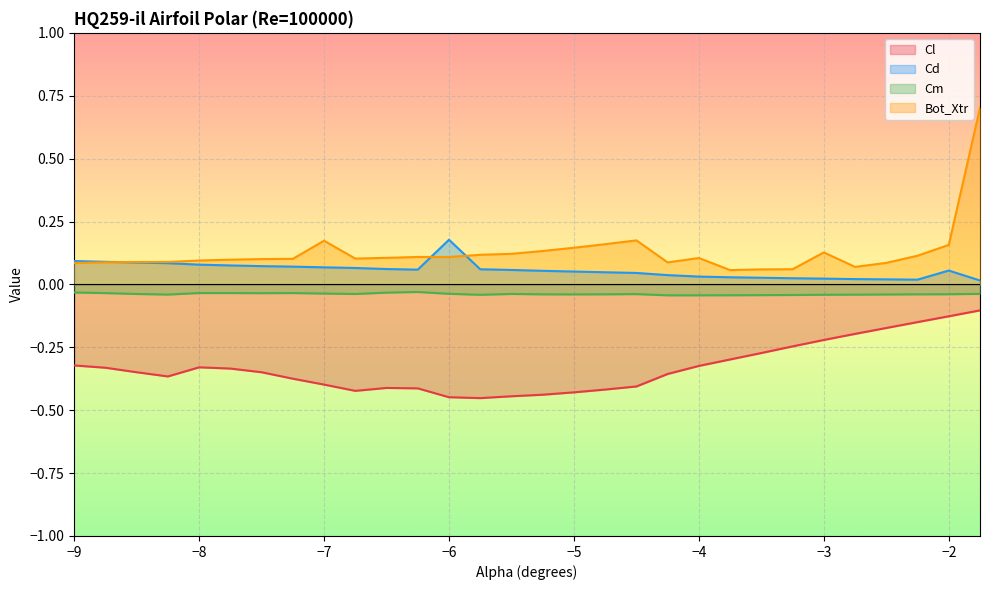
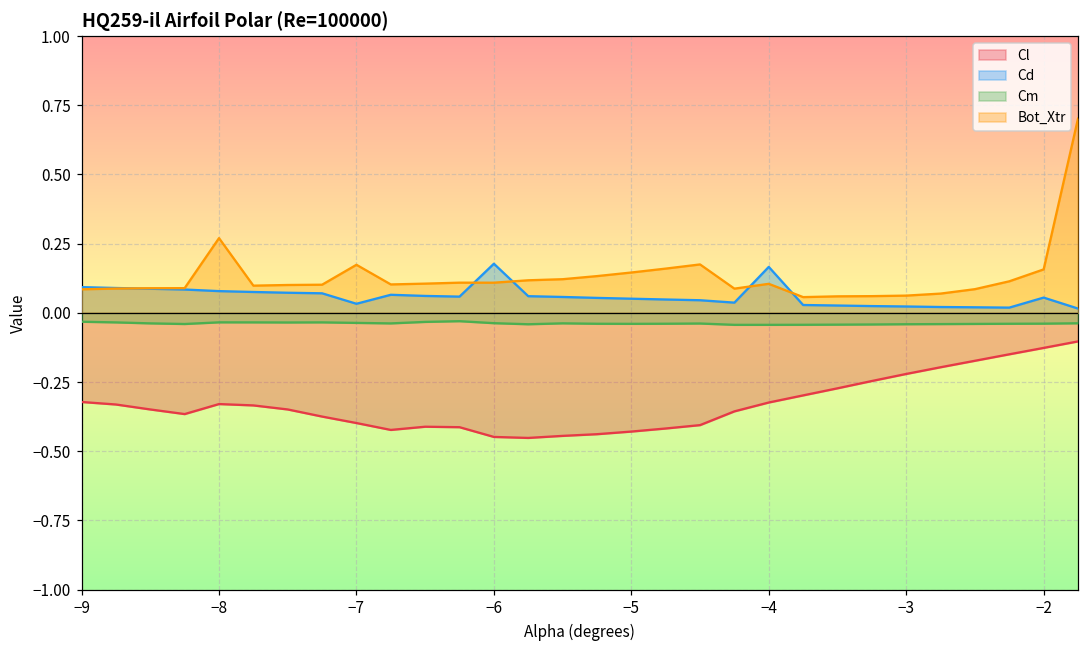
  {
    "Cd": {
      "−8": 0.08,
-     "−7": 0.07,
+     "−7": 0.03,
      "−6": 0.18,
      "−5": 0.05,
-     "−4": 0.03,
+     "−4": 0.17,
      "−3": 0.02,
      "−2": 0.06
    },
    "Bot_Xtr": {
-     "−8": 0.10,
+     "−8": 0.27,
      "−7": 0.17,
      "−6": 0.11,
      "−5": 0.15,
      "−4": 0.10,
-     "−3": 0.13,
+     "−3": 0.06,
      "−2": 0.16
    }
  }
